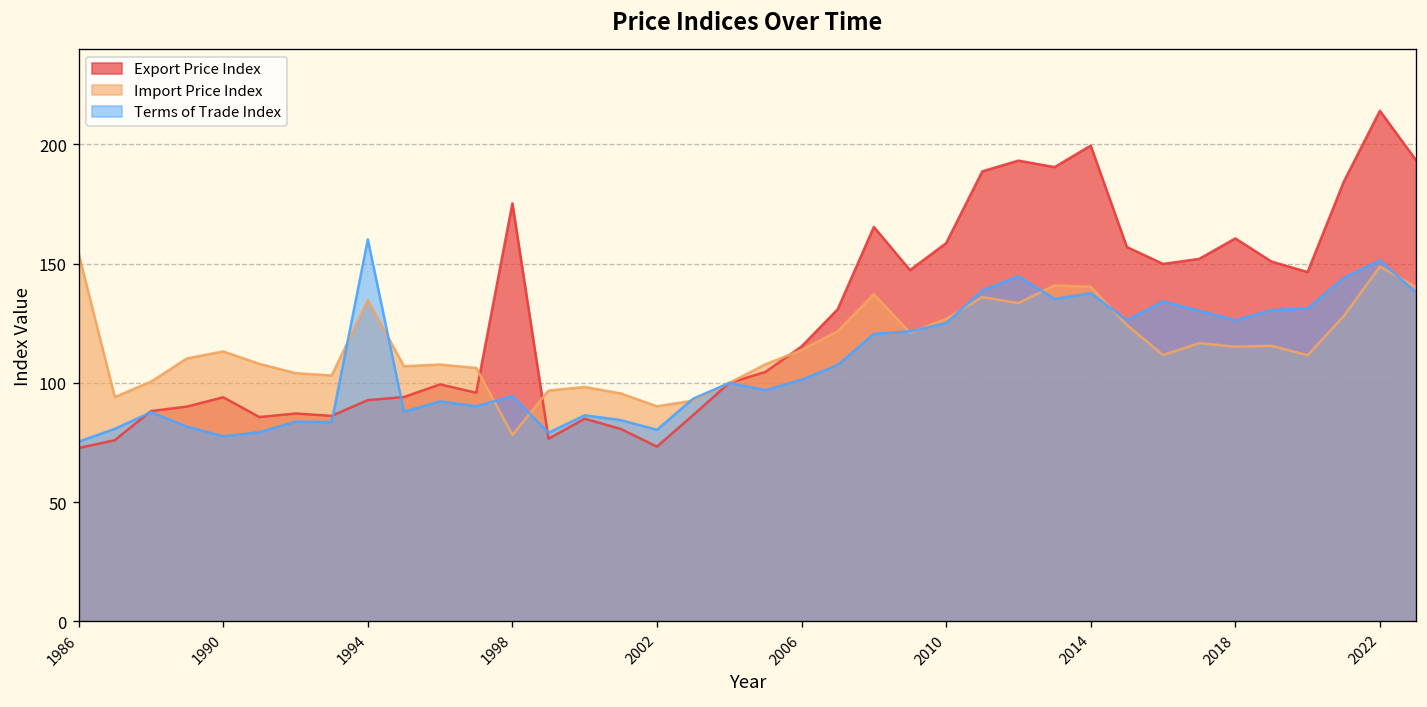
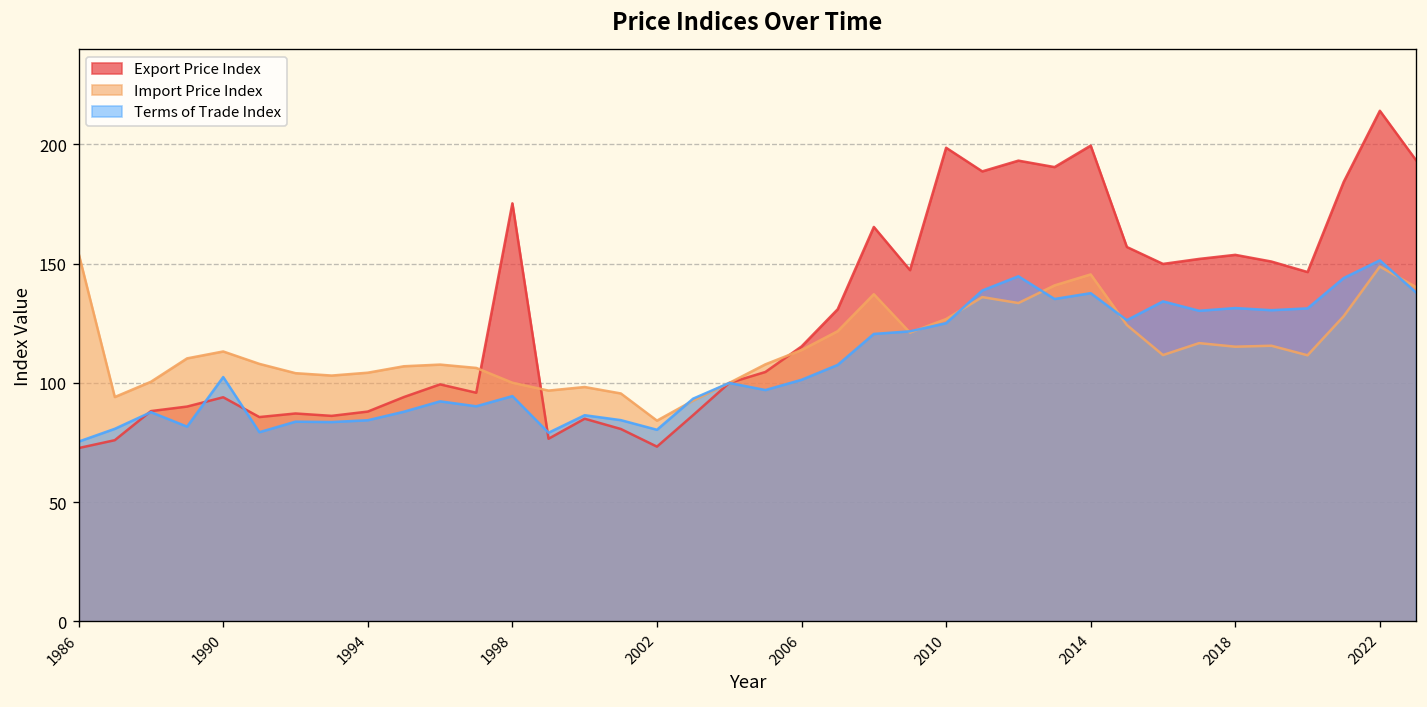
  {
    "Export Price Index": {
      "1986": 73,
      "1990": 94,
-     "1994": 93,
+     "1994": 88,
      "1998": 175,
      "2002": 73,
      "2006": 115,
-     "2010": 159,
+     "2010": 199,
      "2014": 200,
-     "2018": 161,
+     "2018": 154,
      "2022": 214
    },
    "Import Price Index": {
      "1986": 154,
      "1990": 113,
-     "1994": 135,
-     "1998": 78,
-     "2002": 90,
+     "1994": 104,
+     "1998": 100,
+     "2002": 84,
      "2006": 114,
      "2010": 127,
-     "2014": 140,
+     "2014": 146,
      "2018": 115,
      "2022": 149
    },
    "Terms of Trade Index": {
      "1986": 75,
-     "1990": 78,
-     "1994": 160,
+     "1990": 102,
+     "1994": 84,
      "1998": 94,
      "2002": 80,
      "2006": 101,
      "2010": 125,
      "2014": 138,
-     "2018": 126,
+     "2018": 131,
      "2022": 151
    }
  }
